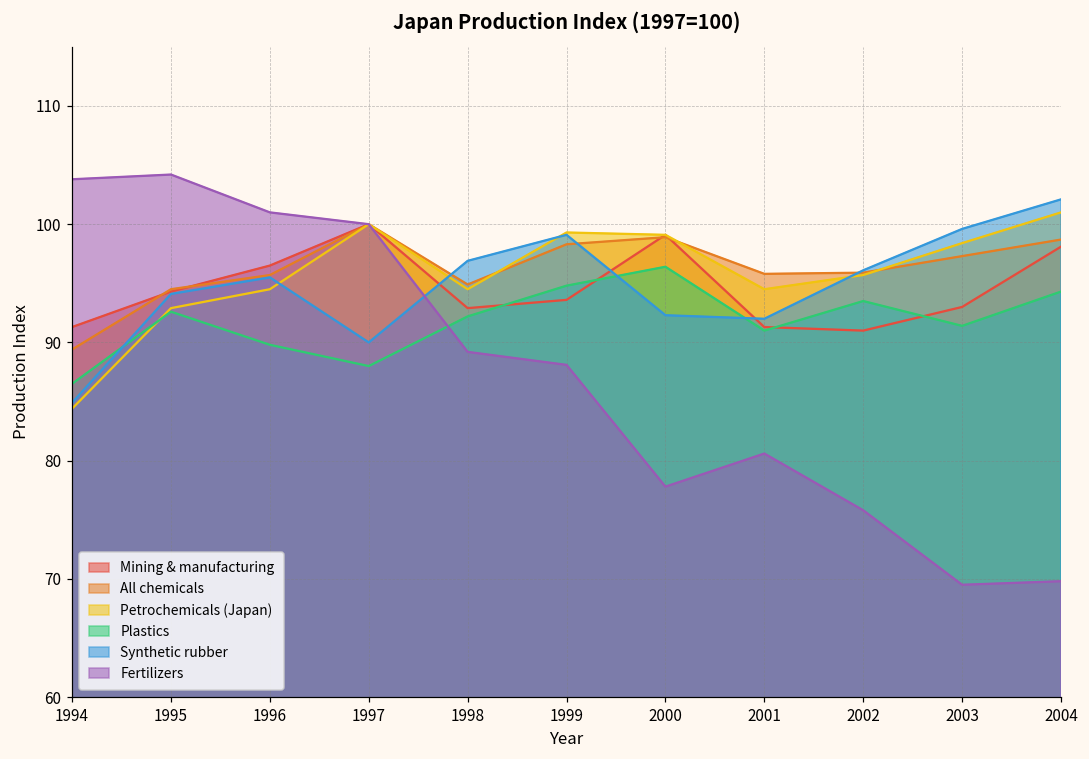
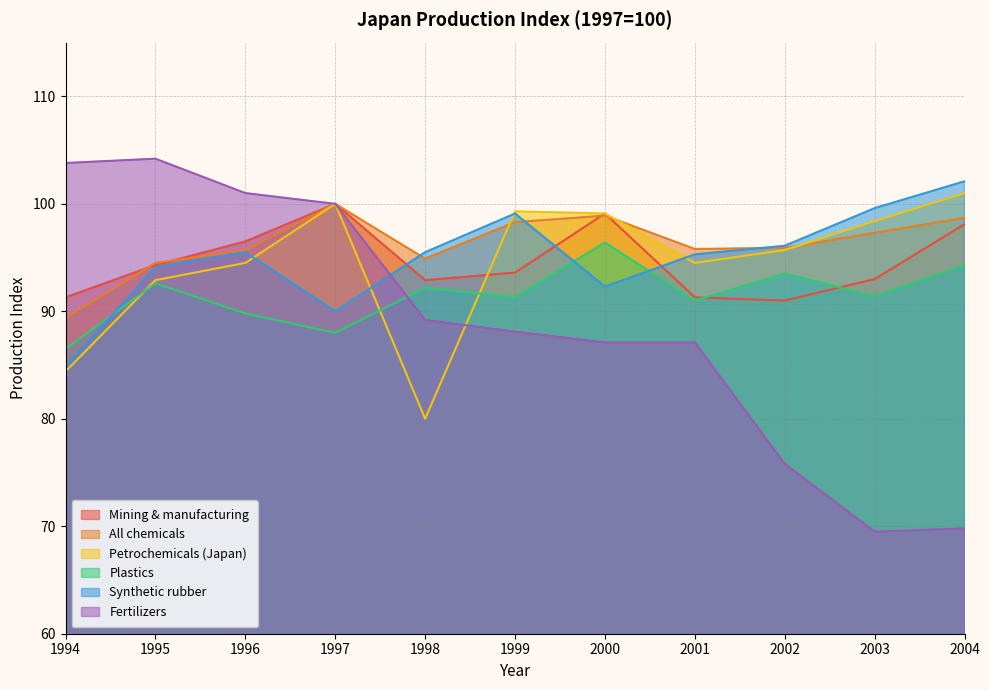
  {
    "Petrochemicals (Japan)": {
      "1994": 84.4,
      "1995": 92.9,
      "1996": 94.5,
-     "1998": 94.5,
+     "1998": 80.0,
      "2001": 94.5,
      "2003": 98.4,
      "2004": 101.0
    },
    "Plastics": {
      "1994": 86.5,
      "1995": 92.6,
      "1996": 89.8,
      "1997": 88.0,
      "1998": 92.2,
-     "1999": 94.8,
+     "1999": 91.3,
      "2000": 96.4,
      "2001": 91.0,
      "2002": 93.5,
      "2003": 91.4,
      "2004": 94.3
    },
    "Synthetic rubber": {
      "1994": 84.9,
      "1997": 90.0,
-     "1998": 96.9,
+     "1998": 95.5,
      "2000": 92.3,
-     "2001": 92.0,
+     "2001": 95.3,
      "2003": 99.6,
      "2004": 102.1
    },
    "Fertilizers": {
      "1994": 103.8,
      "1995": 104.2,
      "1996": 101.0,
      "1998": 89.2,
      "1999": 88.1,
-     "2000": 77.8,
-     "2001": 80.6,
+     "2000": 87.1,
+     "2001": 87.1,
      "2002": 75.8,
      "2003": 69.5,
      "2004": 69.8
    }
  }
